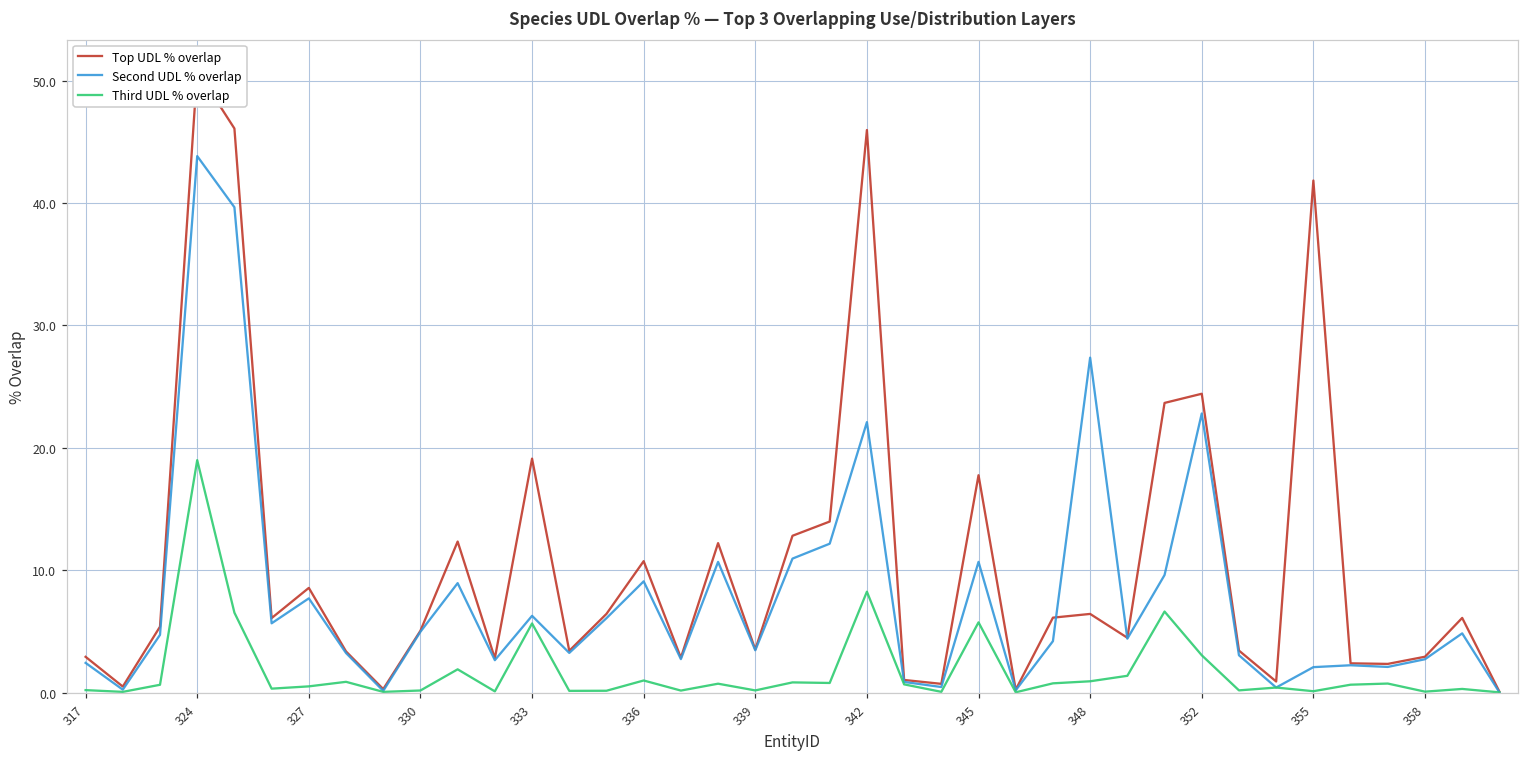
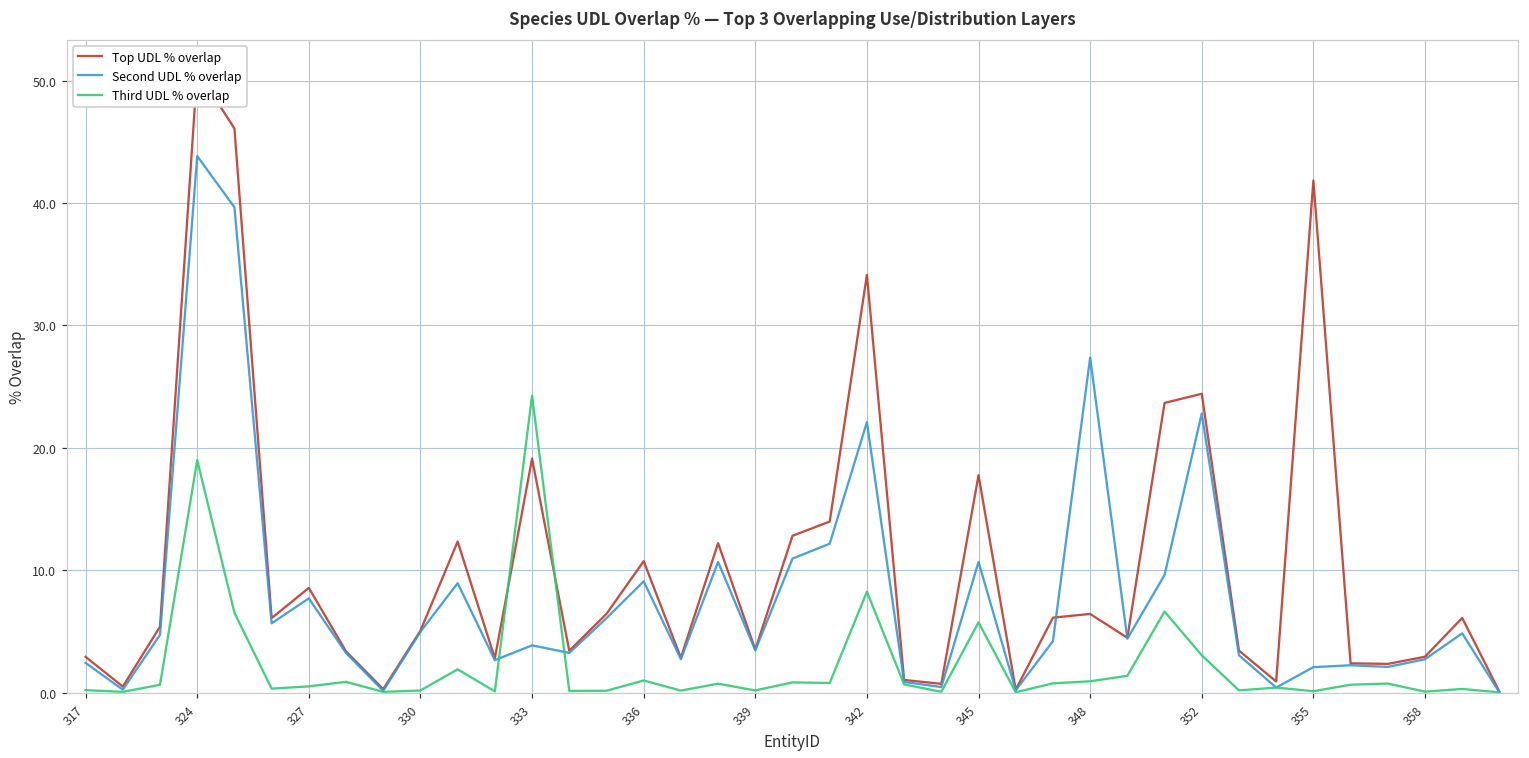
  {
    "Top UDL % overlap": {
      "317": 2.9,
      "327": 8.6,
      "333": 19.1,
      "336": 10.7,
-     "342": 46.0,
+     "342": 34.1,
      "345": 17.8,
      "348": 6.4,
      "352": 24.4,
      "355": 41.8
    },
    "Second UDL % overlap": {
      "317": 2.4,
      "324": 43.8,
      "327": 7.7,
-     "333": 6.3,
+     "333": 3.9,
      "336": 9.1,
      "342": 22.1,
      "345": 10.7,
      "348": 27.4,
      "352": 22.8,
      "355": 2.1
    },
    "Third UDL % overlap": {
      "317": 0.2,
      "324": 19.0,
      "327": 0.5,
      "330": 0.2,
-     "333": 5.6,
+     "333": 24.3,
      "336": 1.0,
      "339": 0.2,
      "342": 8.2,
      "345": 5.7,
      "348": 0.9,
      "352": 3.0,
      "355": 0.1,
      "358": 0.1
    }
  }
